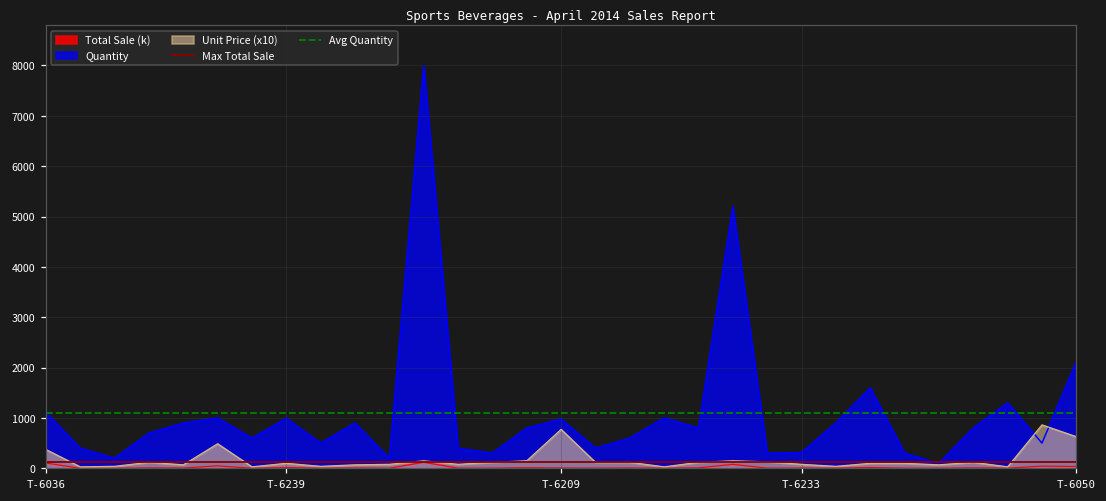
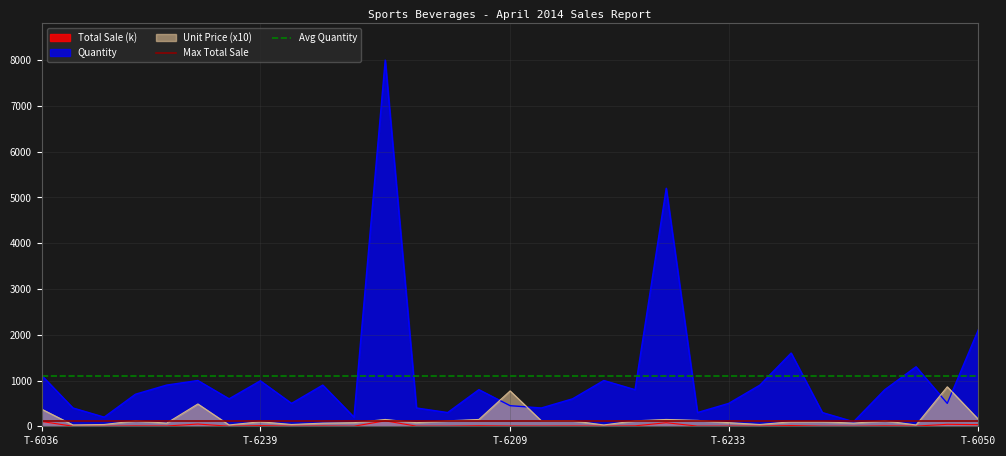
  {
    "Total Sale (k)": {
      "T-6036": 100,
      "T-6239": 0,
      "T-6209": 0,
      "T-6233": 0,
      "T-6050": 0
    },
    "Quantity": {
      "T-6036": 1100,
      "T-6239": 1000,
-     "T-6209": 1000,
-     "T-6233": 300,
+     "T-6209": 500,
+     "T-6233": 500,
      "T-6050": 2100
    },
    "Unit Price (x10)": {
      "T-6036": 400,
      "T-6239": 100,
      "T-6209": 800,
      "T-6233": 100,
-     "T-6050": 600
+     "T-6050": 100
    }
  }
